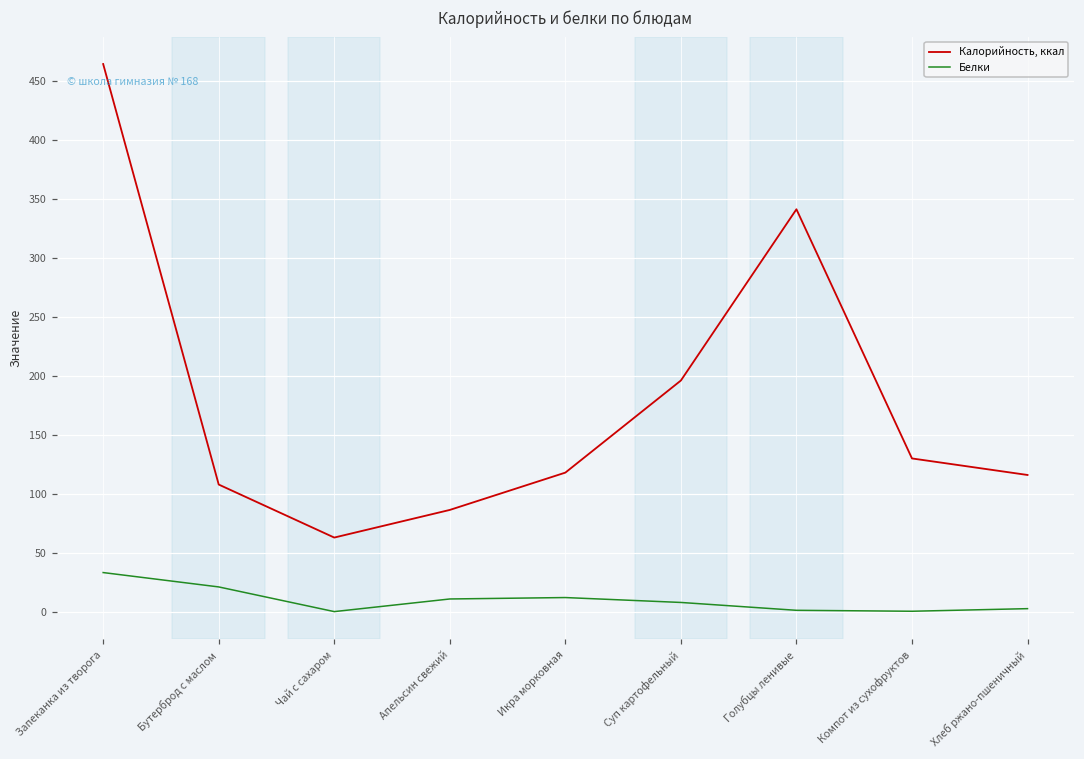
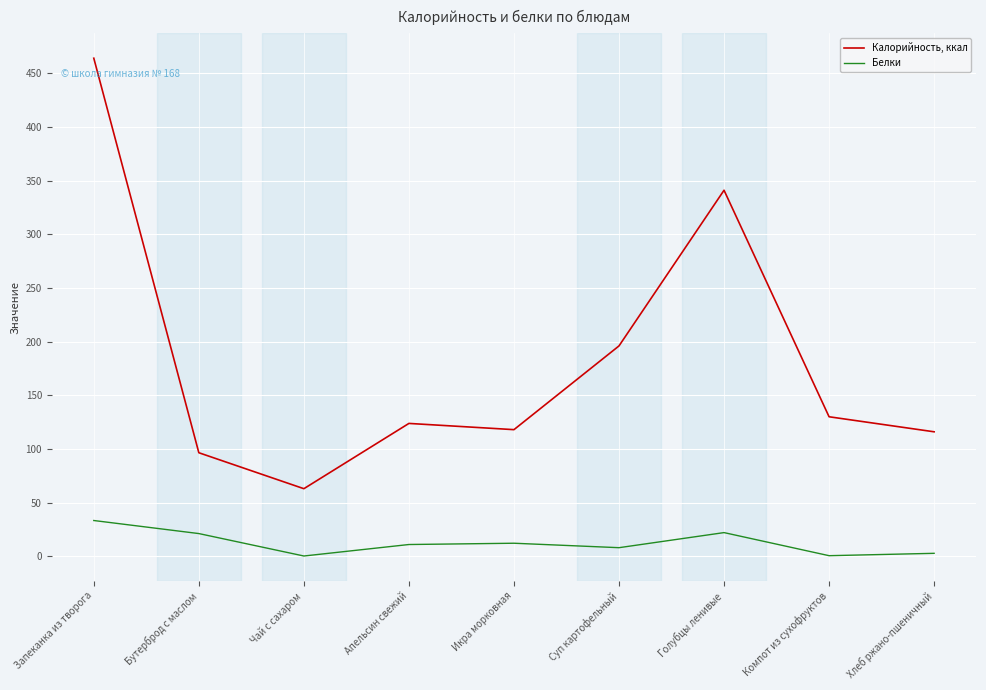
  {
    "Калорийность, ккал": {
-     "Бутерброд с маслом": 108,
+     "Бутерброд с маслом": 97,
      "Чай с сахаром": 63,
-     "Апельсин свежий": 86,
+     "Апельсин свежий": 124,
      "Икра морковная": 118,
      "Суп картофельный": 196,
      "Голубцы ленивые": 341,
      "Компот из сухофруктов": 130,
      "Хлеб ржано-пшеничный": 116
    },
    "Белки": {
      "Запеканка из творога": 33,
      "Бутерброд с маслом": 21,
      "Чай с сахаром": 0,
      "Апельсин свежий": 11,
      "Икра морковная": 12,
      "Суп картофельный": 8,
-     "Голубцы ленивые": 1,
+     "Голубцы ленивые": 22,
      "Компот из сухофруктов": 1,
      "Хлеб ржано-пшеничный": 3
    }
  }
